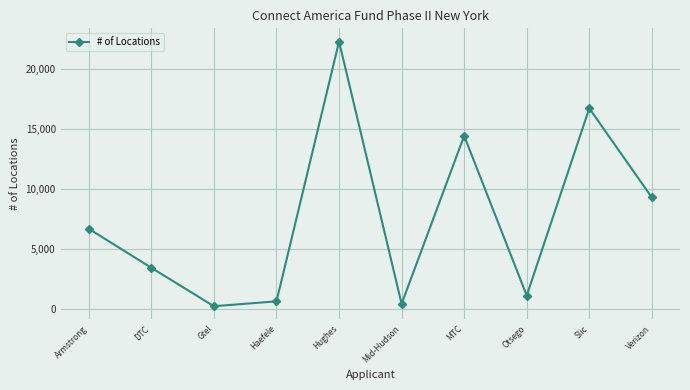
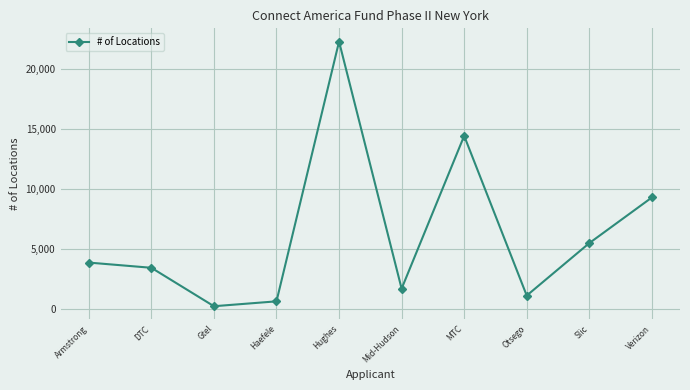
  {
-   "Armstrong": "6,700",
+   "Armstrong": "3,900",
    "DTC": "3,500",
    "Gtel": "300",
    "Haefele": "700",
    "Hughes": "22,300",
-   "Mid-Hudson": "500",
+   "Mid-Hudson": "1,700",
    "MTC": "14,500",
    "Otsego": "1,100",
-   "Slic": "16,700",
+   "Slic": "5,500",
    "Verizon": "9,300"
  }
